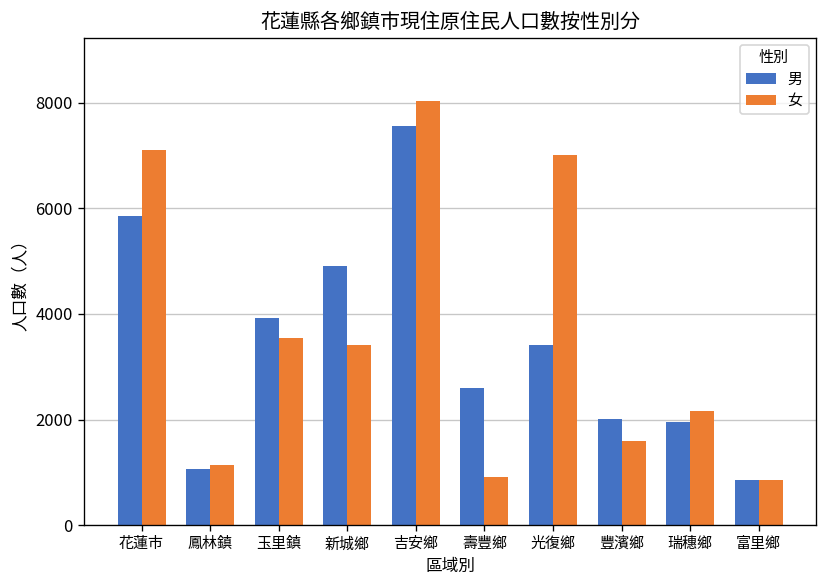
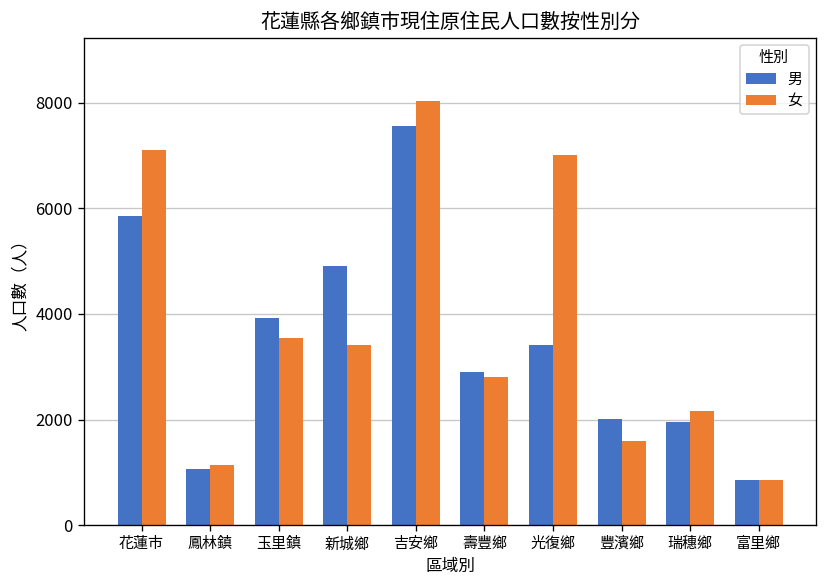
  {
    "男": {
      "花蓮市": 5900,
      "鳳林鎮": 1100,
      "玉里鎮": 3900,
      "新城鄉": 4900,
      "吉安鄉": 7600,
-     "壽豐鄉": 2600,
+     "壽豐鄉": 2900,
      "光復鄉": 3400,
      "豐濱鄉": 2000,
      "瑞穗鄉": 2000,
      "富里鄉": 800
    },
    "女": {
      "花蓮市": 7100,
      "鳳林鎮": 1100,
      "玉里鎮": 3500,
      "新城鄉": 3400,
      "吉安鄉": 8000,
-     "壽豐鄉": 900,
+     "壽豐鄉": 2800,
      "光復鄉": 7000,
      "豐濱鄉": 1600,
      "瑞穗鄉": 2200,
      "富里鄉": 800
    }
  }
